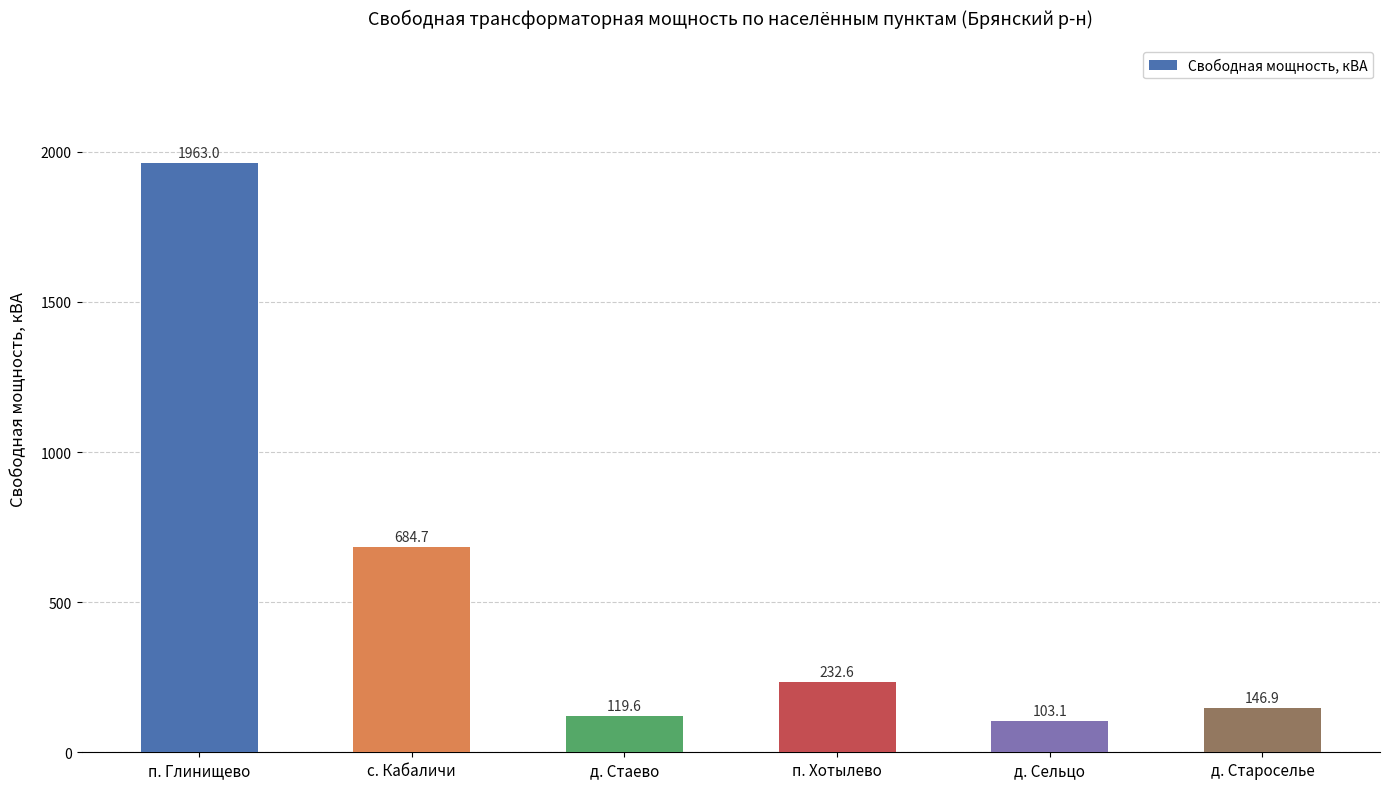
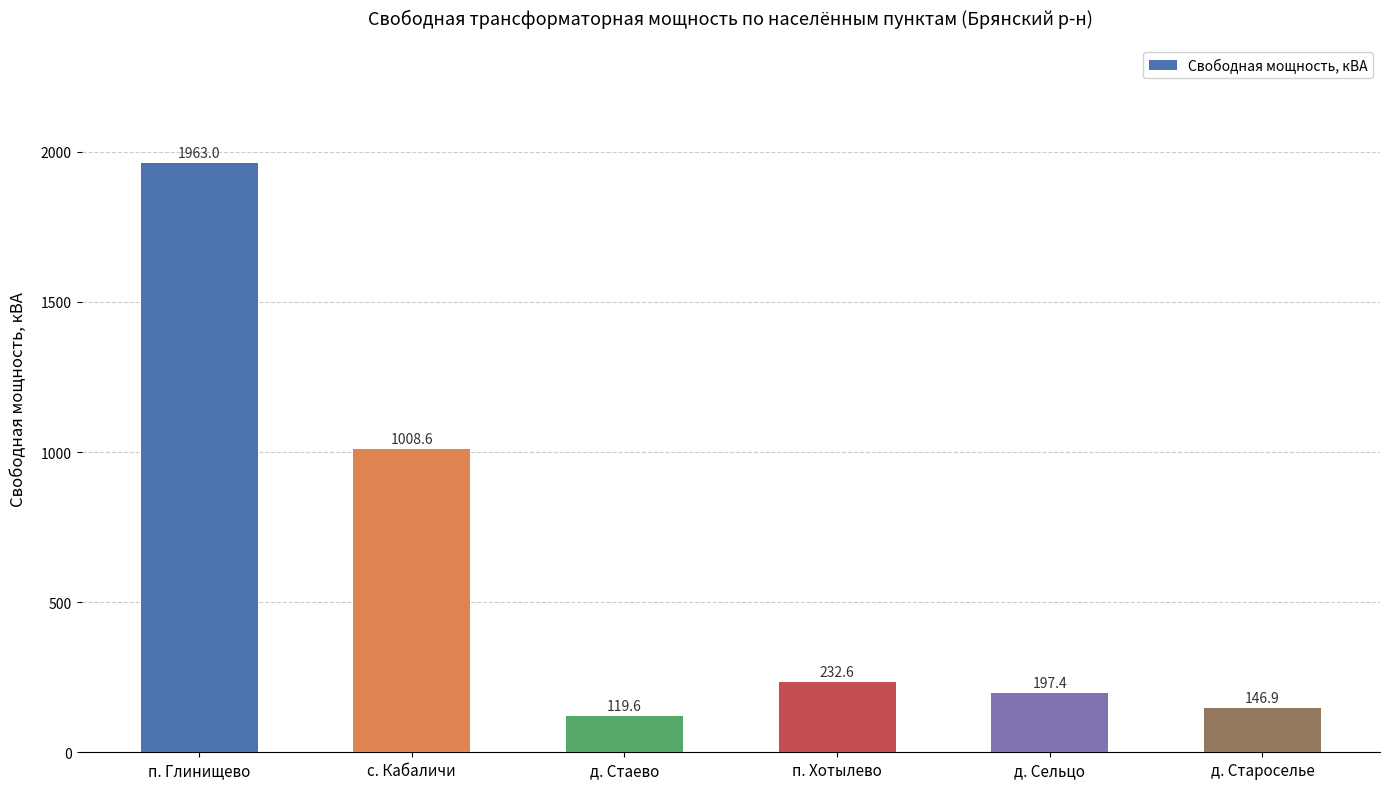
  {
    "п. Глинищево": 1963.0,
-   "с. Кабаличи": 684.7,
+   "с. Кабаличи": 1008.6,
    "д. Стаево": 119.6,
    "п. Хотылево": 232.6,
-   "д. Сельцо": 103.1,
+   "д. Сельцо": 197.4,
    "д. Староселье": 146.9
  }
